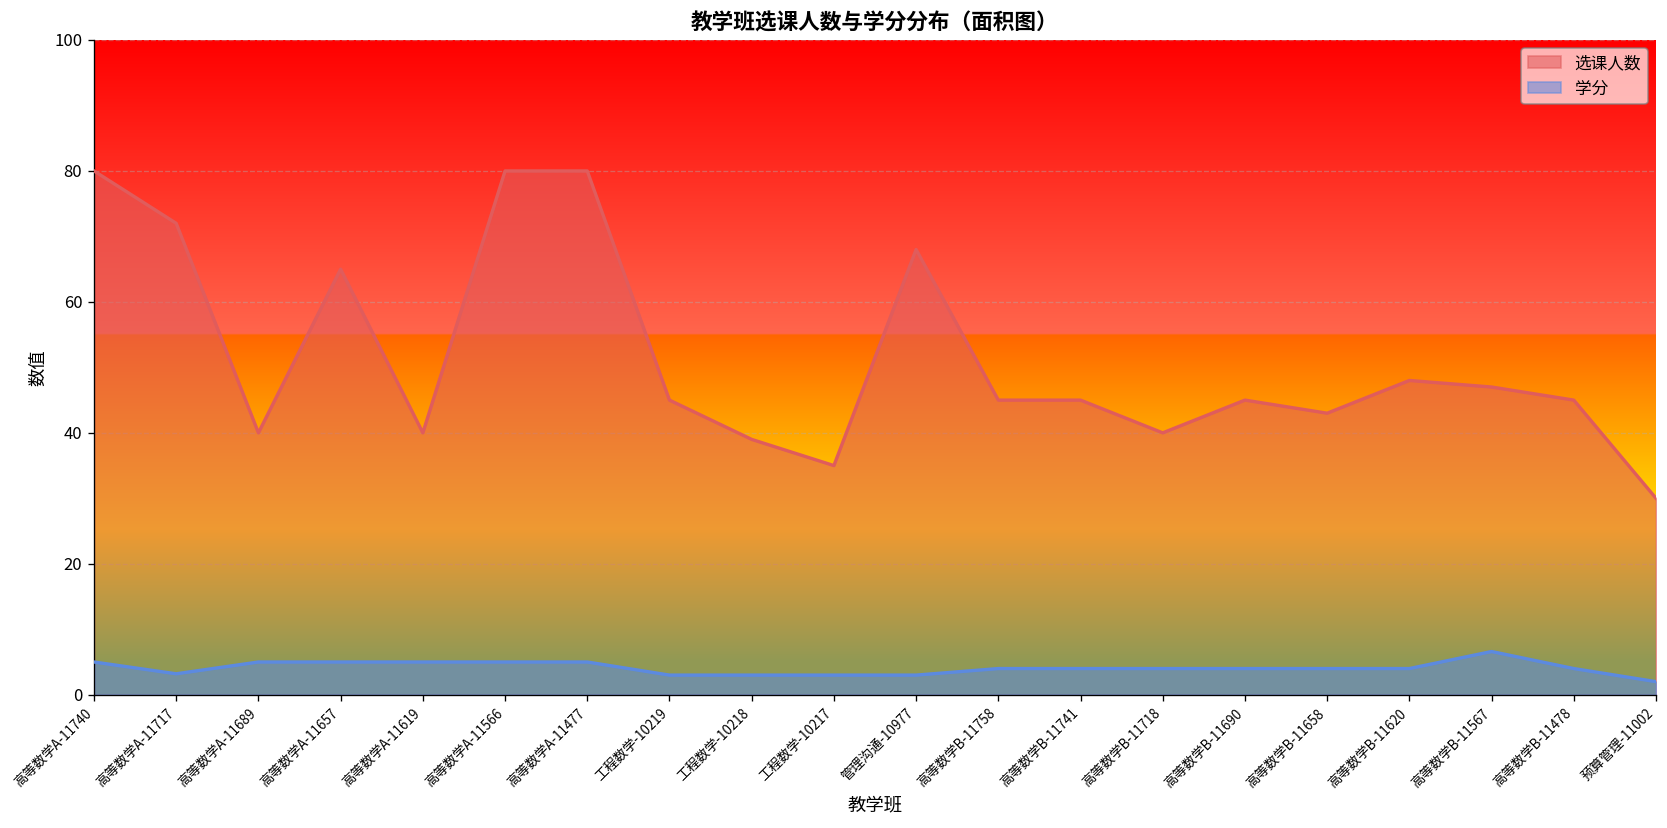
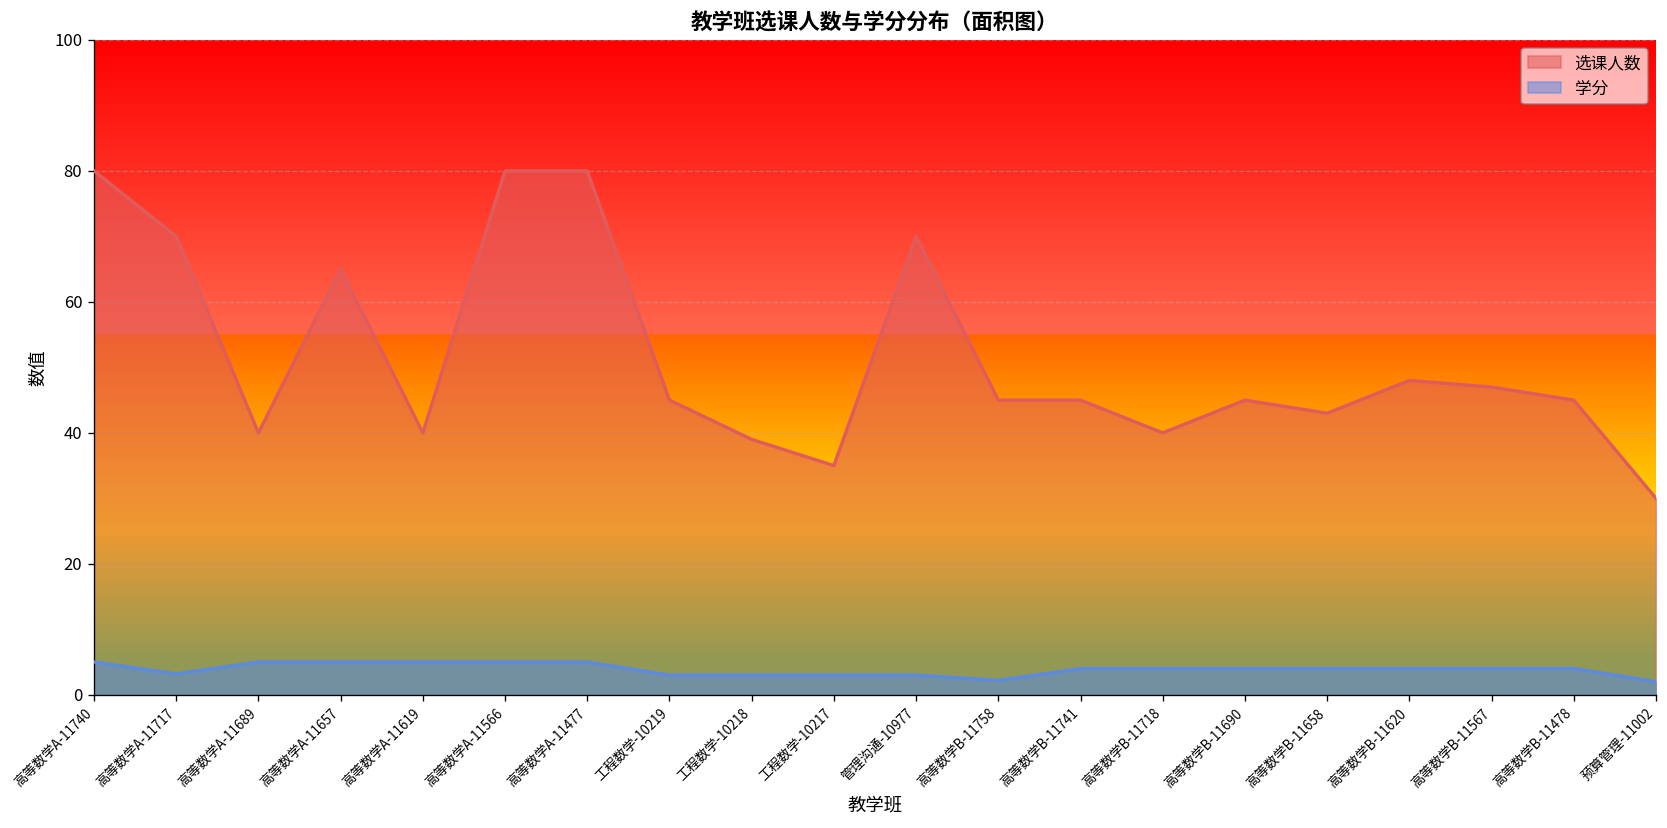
  {
    "选课人数": {
      "高等数学A-11740": 80,
-     "高等数学A-11717": 72,
+     "高等数学A-11717": 70,
      "高等数学A-11689": 40,
      "高等数学A-11657": 65,
      "高等数学A-11619": 40,
      "高等数学A-11566": 80,
      "高等数学A-11477": 80,
      "工程数学-10219": 45,
      "工程数学-10218": 39,
      "工程数学-10217": 35,
-     "管理沟通-10977": 68,
+     "管理沟通-10977": 70,
      "高等数学B-11758": 45,
      "高等数学B-11741": 45,
      "高等数学B-11718": 40,
      "高等数学B-11690": 45,
      "高等数学B-11658": 43,
      "高等数学B-11620": 48,
      "高等数学B-11567": 47,
      "高等数学B-11478": 45,
      "预算管理-11002": 30
    },
    "学分": {
      "高等数学A-11740": 5,
      "高等数学A-11717": 3,
      "高等数学A-11689": 5,
      "高等数学A-11657": 5,
      "高等数学A-11619": 5,
      "高等数学A-11566": 5,
      "高等数学A-11477": 5,
      "工程数学-10219": 3,
      "工程数学-10218": 3,
      "工程数学-10217": 3,
      "管理沟通-10977": 3,
-     "高等数学B-11758": 4,
+     "高等数学B-11758": 2,
      "高等数学B-11741": 4,
      "高等数学B-11718": 4,
      "高等数学B-11690": 4,
      "高等数学B-11658": 4,
      "高等数学B-11620": 4,
-     "高等数学B-11567": 7,
+     "高等数学B-11567": 4,
      "高等数学B-11478": 4,
      "预算管理-11002": 2
    }
  }
